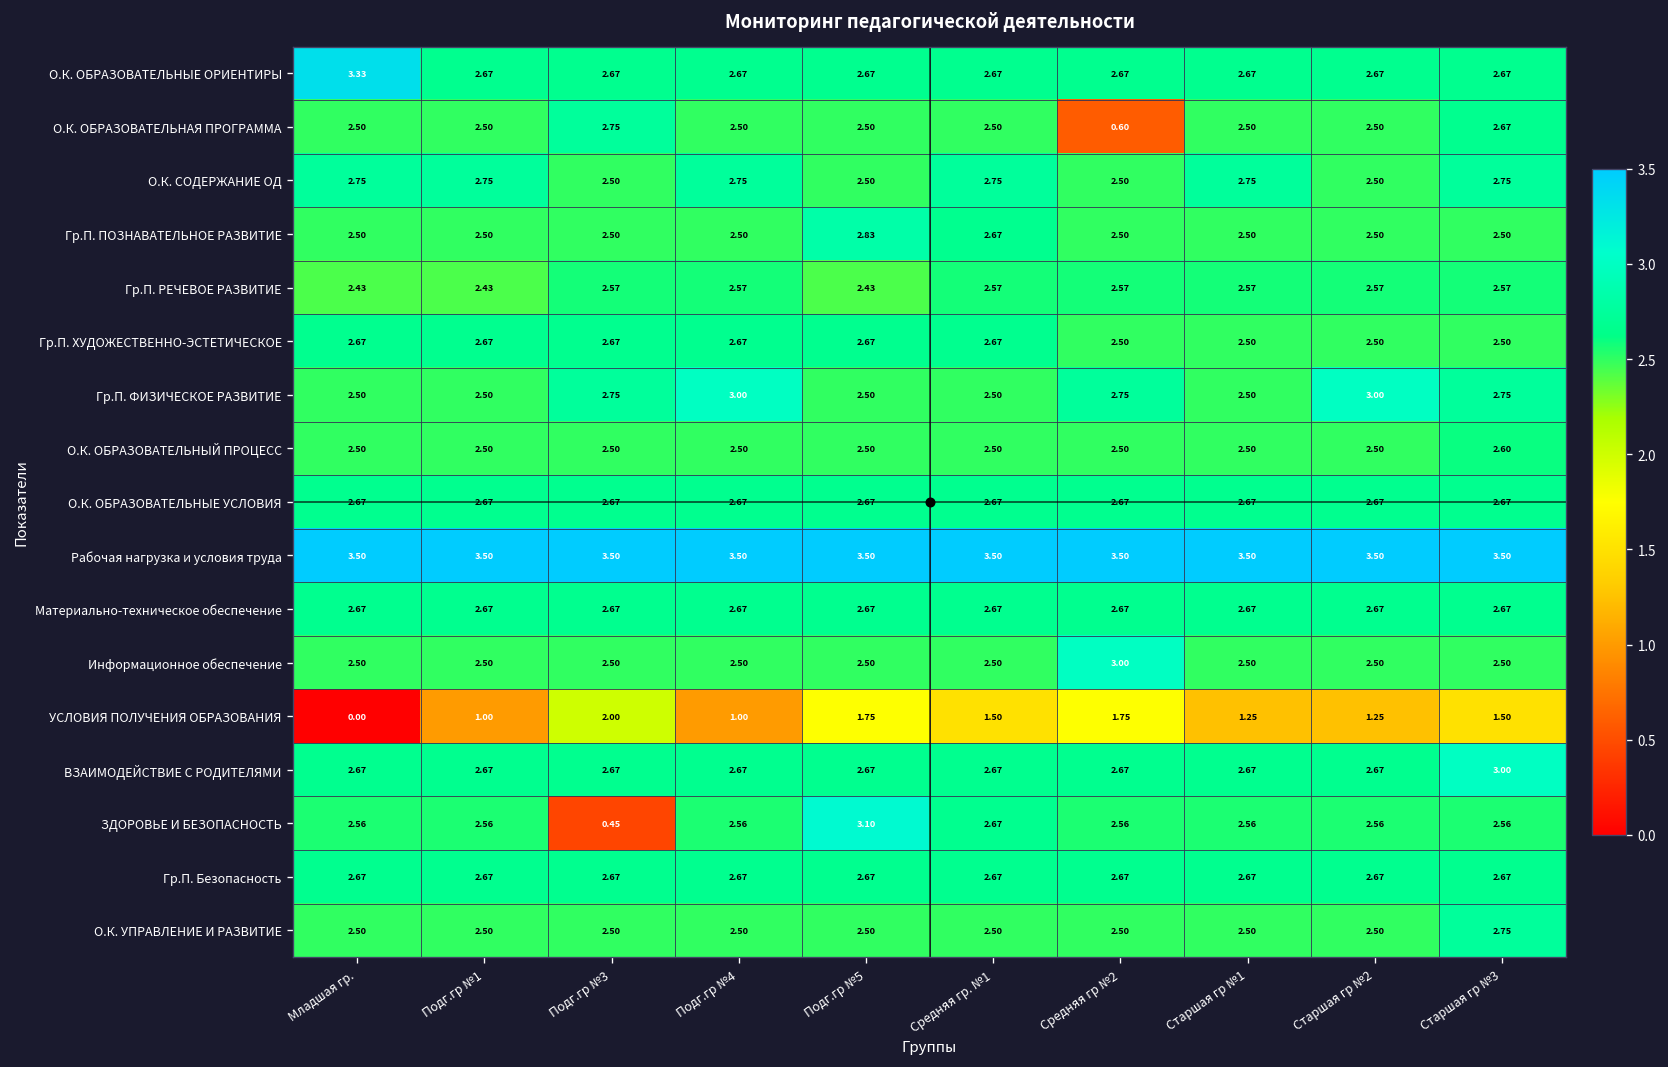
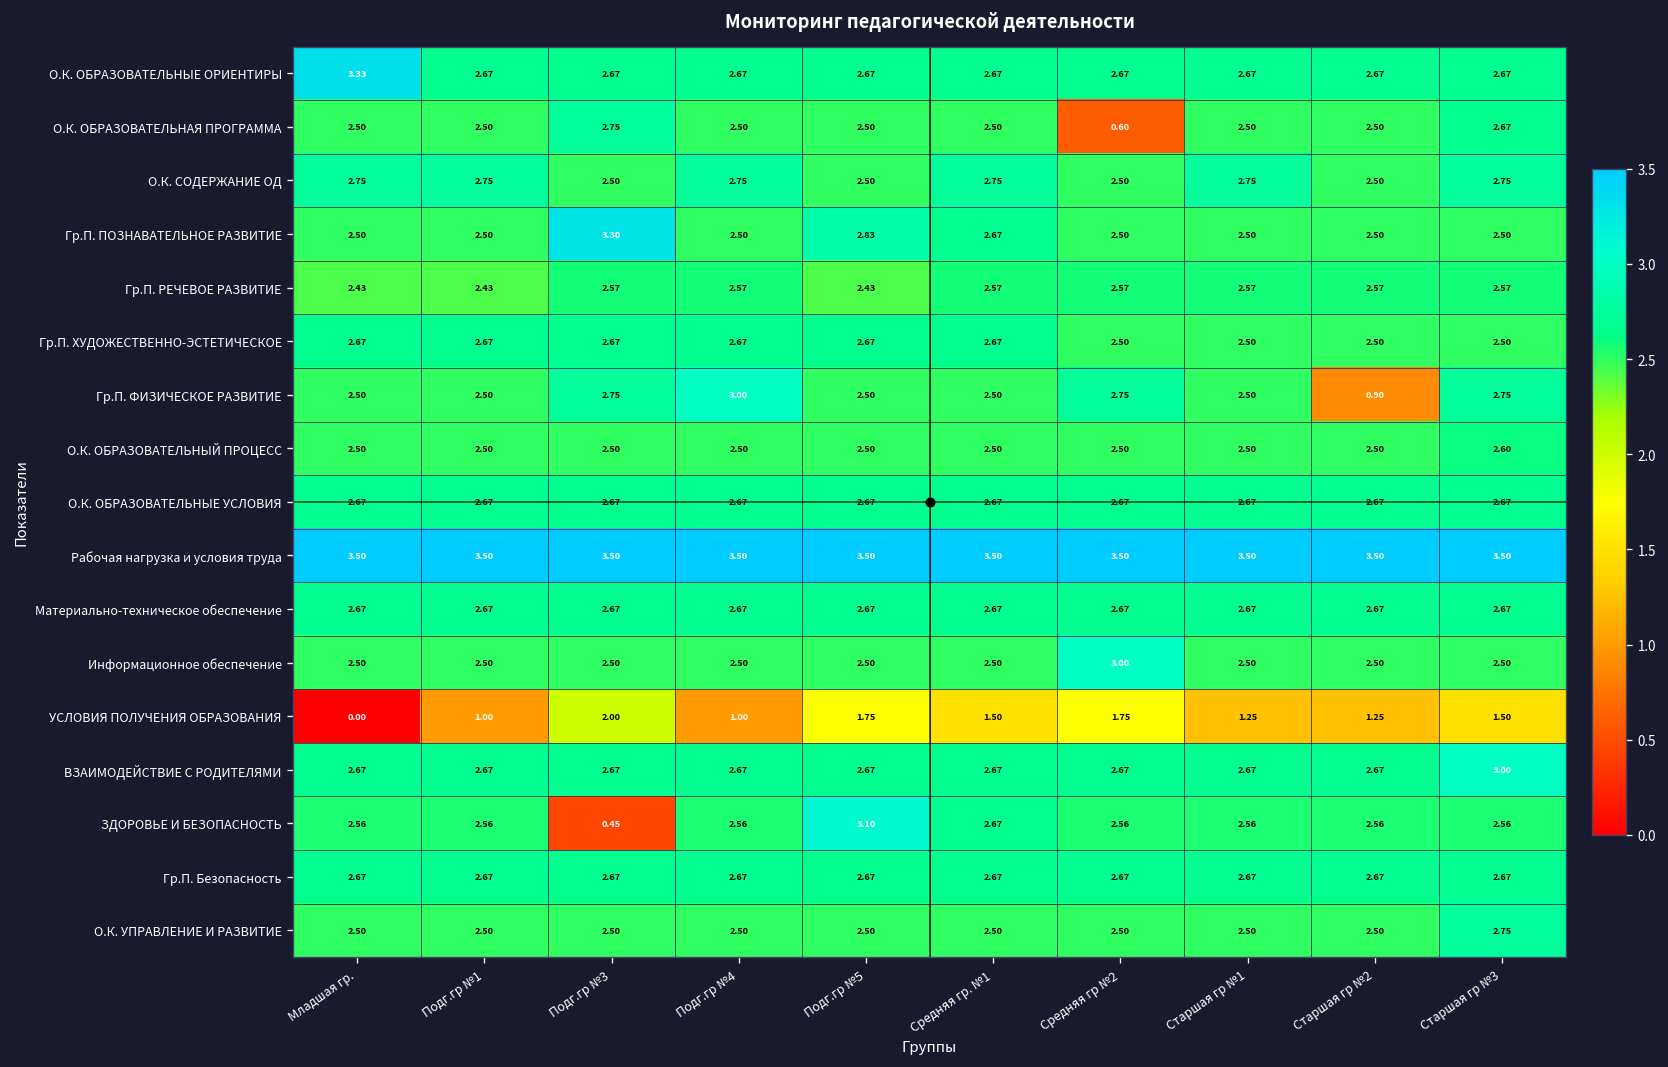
  {
    "О.К. ОБРАЗОВАТЕЛЬНЫЕ ОРИЕНТИРЫ": {
      "Младшая гр.": 3.33,
      "Подг.гр №1": 2.67,
      "Подг.гр №3": 2.67,
      "Подг.гр №4": 2.67,
      "Подг.гр №5": 2.67,
      "Средняя гр. №1": 2.67,
      "Средняя гр №2": 2.67,
      "Старшая гр №1": 2.67,
      "Старшая гр №2": 2.67,
      "Старшая гр №3": 2.67
    },
    "О.К. ОБРАЗОВАТЕЛЬНАЯ ПРОГРАММА": {
      "Младшая гр.": 2.50,
      "Подг.гр №1": 2.50,
      "Подг.гр №3": 2.75,
      "Подг.гр №4": 2.50,
      "Подг.гр №5": 2.50,
      "Средняя гр. №1": 2.50,
      "Средняя гр №2": 0.60,
      "Старшая гр №1": 2.50,
      "Старшая гр №2": 2.50,
      "Старшая гр №3": 2.67
    },
    "О.К. СОДЕРЖАНИЕ ОД": {
      "Младшая гр.": 2.75,
      "Подг.гр №1": 2.75,
      "Подг.гр №3": 2.50,
      "Подг.гр №4": 2.75,
      "Подг.гр №5": 2.50,
      "Средняя гр. №1": 2.75,
      "Средняя гр №2": 2.50,
      "Старшая гр №1": 2.75,
      "Старшая гр №2": 2.50,
      "Старшая гр №3": 2.75
    },
    "Гр.П. ПОЗНАВАТЕЛЬНОЕ РАЗВИТИЕ": {
      "Младшая гр.": 2.50,
      "Подг.гр №1": 2.50,
-     "Подг.гр №3": 2.50,
+     "Подг.гр №3": 3.30,
      "Подг.гр №4": 2.50,
      "Подг.гр №5": 2.83,
      "Средняя гр. №1": 2.67,
      "Средняя гр №2": 2.50,
      "Старшая гр №1": 2.50,
      "Старшая гр №2": 2.50,
      "Старшая гр №3": 2.50
    },
    "Гр.П. РЕЧЕВОЕ РАЗВИТИЕ": {
      "Младшая гр.": 2.43,
      "Подг.гр №1": 2.43,
      "Подг.гр №3": 2.57,
      "Подг.гр №4": 2.57,
      "Подг.гр №5": 2.43,
      "Средняя гр. №1": 2.57,
      "Средняя гр №2": 2.57,
      "Старшая гр №1": 2.57,
      "Старшая гр №2": 2.57,
      "Старшая гр №3": 2.57
    },
    "Гр.П. ХУДОЖЕСТВЕННО-ЭСТЕТИЧЕСКОЕ": {
      "Младшая гр.": 2.67,
      "Подг.гр №1": 2.67,
      "Подг.гр №3": 2.67,
      "Подг.гр №4": 2.67,
      "Подг.гр №5": 2.67,
      "Средняя гр. №1": 2.67,
      "Средняя гр №2": 2.50,
      "Старшая гр №1": 2.50,
      "Старшая гр №2": 2.50,
      "Старшая гр №3": 2.50
    },
    "Гр.П. ФИЗИЧЕСКОЕ РАЗВИТИЕ": {
      "Младшая гр.": 2.50,
      "Подг.гр №1": 2.50,
      "Подг.гр №3": 2.75,
      "Подг.гр №4": 3.00,
      "Подг.гр №5": 2.50,
      "Средняя гр. №1": 2.50,
      "Средняя гр №2": 2.75,
      "Старшая гр №1": 2.50,
-     "Старшая гр №2": 3.00,
+     "Старшая гр №2": 0.90,
      "Старшая гр №3": 2.75
    },
    "О.К. ОБРАЗОВАТЕЛЬНЫЙ ПРОЦЕСС": {
      "Младшая гр.": 2.50,
      "Подг.гр №1": 2.50,
      "Подг.гр №3": 2.50,
      "Подг.гр №4": 2.50,
      "Подг.гр №5": 2.50,
      "Средняя гр. №1": 2.50,
      "Средняя гр №2": 2.50,
      "Старшая гр №1": 2.50,
      "Старшая гр №2": 2.50,
      "Старшая гр №3": 2.60
    },
    "О.К. ОБРАЗОВАТЕЛЬНЫЕ УСЛОВИЯ": {
      "Младшая гр.": 2.67,
      "Подг.гр №1": 2.67,
      "Подг.гр №3": 2.67,
      "Подг.гр №4": 2.67,
      "Подг.гр №5": 2.67,
      "Средняя гр. №1": 2.67,
      "Средняя гр №2": 2.67,
      "Старшая гр №1": 2.67,
      "Старшая гр №2": 2.67,
      "Старшая гр №3": 2.67
    },
    "Рабочая нагрузка и условия труда": {
      "Младшая гр.": 3.50,
      "Подг.гр №1": 3.50,
      "Подг.гр №3": 3.50,
      "Подг.гр №4": 3.50,
      "Подг.гр №5": 3.50,
      "Средняя гр. №1": 3.50,
      "Средняя гр №2": 3.50,
      "Старшая гр №1": 3.50,
      "Старшая гр №2": 3.50,
      "Старшая гр №3": 3.50
    },
    "Материально-техническое обеспечение": {
      "Младшая гр.": 2.67,
      "Подг.гр №1": 2.67,
      "Подг.гр №3": 2.67,
      "Подг.гр №4": 2.67,
      "Подг.гр №5": 2.67,
      "Средняя гр. №1": 2.67,
      "Средняя гр №2": 2.67,
      "Старшая гр №1": 2.67,
      "Старшая гр №2": 2.67,
      "Старшая гр №3": 2.67
    },
    "Информационное обеспечение": {
      "Младшая гр.": 2.50,
      "Подг.гр №1": 2.50,
      "Подг.гр №3": 2.50,
      "Подг.гр №4": 2.50,
      "Подг.гр №5": 2.50,
      "Средняя гр. №1": 2.50,
      "Средняя гр №2": 3.00,
      "Старшая гр №1": 2.50,
      "Старшая гр №2": 2.50,
      "Старшая гр №3": 2.50
    },
    "УСЛОВИЯ ПОЛУЧЕНИЯ ОБРАЗОВАНИЯ": {
      "Младшая гр.": 0.00,
      "Подг.гр №1": 1.00,
      "Подг.гр №3": 2.00,
      "Подг.гр №4": 1.00,
      "Подг.гр №5": 1.75,
      "Средняя гр. №1": 1.50,
      "Средняя гр №2": 1.75,
      "Старшая гр №1": 1.25,
      "Старшая гр №2": 1.25,
      "Старшая гр №3": 1.50
    },
    "ВЗАИМОДЕЙСТВИЕ С РОДИТЕЛЯМИ": {
      "Младшая гр.": 2.67,
      "Подг.гр №1": 2.67,
      "Подг.гр №3": 2.67,
      "Подг.гр №4": 2.67,
      "Подг.гр №5": 2.67,
      "Средняя гр. №1": 2.67,
      "Средняя гр №2": 2.67,
      "Старшая гр №1": 2.67,
      "Старшая гр №2": 2.67,
      "Старшая гр №3": 3.00
    },
    "ЗДОРОВЬЕ И БЕЗОПАСНОСТЬ": {
      "Младшая гр.": 2.56,
      "Подг.гр №1": 2.56,
      "Подг.гр №3": 0.45,
      "Подг.гр №4": 2.56,
      "Подг.гр №5": 3.10,
      "Средняя гр. №1": 2.67,
      "Средняя гр №2": 2.56,
      "Старшая гр №1": 2.56,
      "Старшая гр №2": 2.56,
      "Старшая гр №3": 2.56
    },
    "Гр.П. Безопасность": {
      "Младшая гр.": 2.67,
      "Подг.гр №1": 2.67,
      "Подг.гр №3": 2.67,
      "Подг.гр №4": 2.67,
      "Подг.гр №5": 2.67,
      "Средняя гр. №1": 2.67,
      "Средняя гр №2": 2.67,
      "Старшая гр №1": 2.67,
      "Старшая гр №2": 2.67,
      "Старшая гр №3": 2.67
    },
    "О.К. УПРАВЛЕНИЕ И РАЗВИТИЕ": {
      "Младшая гр.": 2.50,
      "Подг.гр №1": 2.50,
      "Подг.гр №3": 2.50,
      "Подг.гр №4": 2.50,
      "Подг.гр №5": 2.50,
      "Средняя гр. №1": 2.50,
      "Средняя гр №2": 2.50,
      "Старшая гр №1": 2.50,
      "Старшая гр №2": 2.50,
      "Старшая гр №3": 2.75
    }
  }
